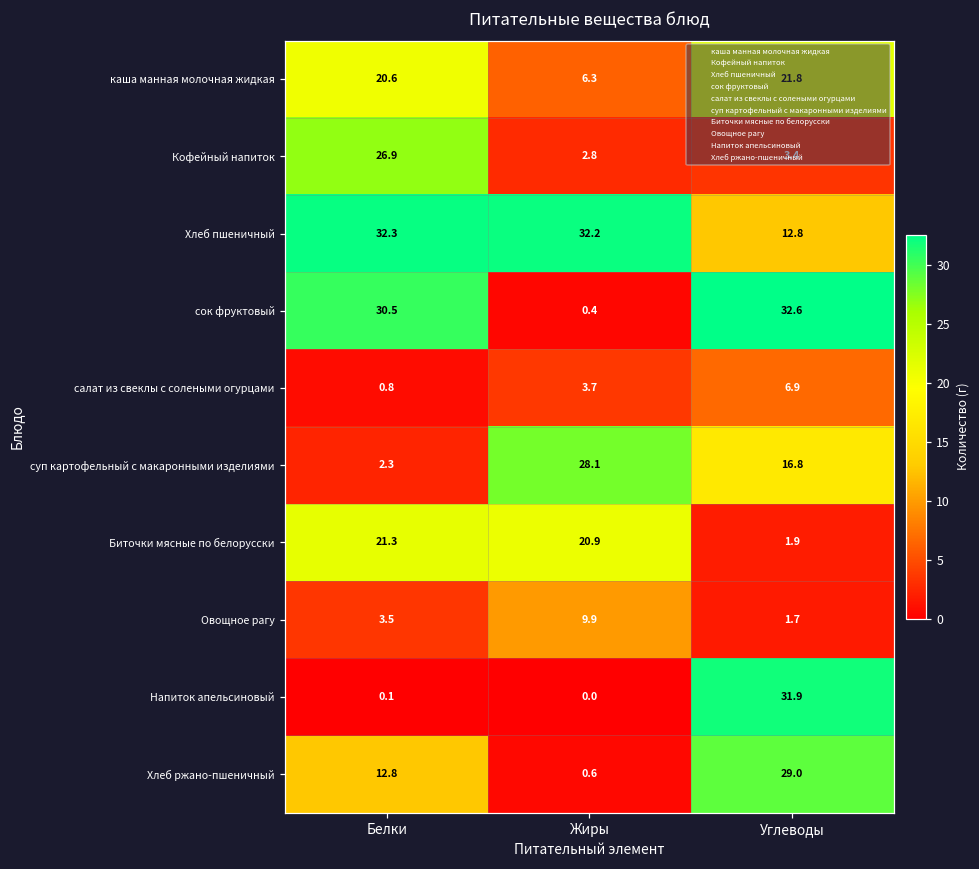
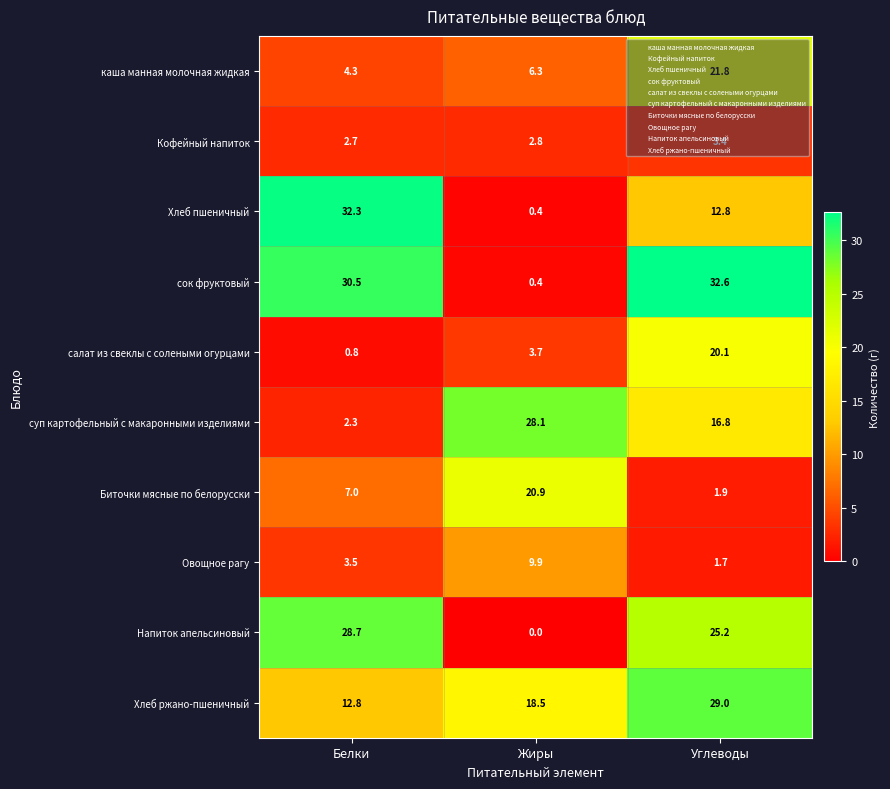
  {
    "каша манная молочная жидкая": {
-     "Белки": 20.6,
+     "Белки": 4.3,
      "Жиры": 6.3
    },
    "Кофейный напиток": {
-     "Белки": 26.9,
+     "Белки": 2.7,
      "Жиры": 2.8
    },
    "Хлеб пшеничный": {
      "Белки": 32.3,
-     "Жиры": 32.2,
+     "Жиры": 0.4,
      "Углеводы": 12.8
    },
    "сок фруктовый": {
      "Белки": 30.5,
      "Жиры": 0.4,
      "Углеводы": 32.6
    },
    "салат из свеклы с солеными огурцами": {
      "Белки": 0.8,
      "Жиры": 3.7,
-     "Углеводы": 6.9
+     "Углеводы": 20.1
    },
    "суп картофельный с макаронными изделиями": {
      "Белки": 2.3,
      "Жиры": 28.1,
      "Углеводы": 16.8
    },
    "Биточки мясные по белорусски": {
-     "Белки": 21.3,
+     "Белки": 7.0,
      "Жиры": 20.9,
      "Углеводы": 1.9
    },
    "Овощное рагу": {
      "Белки": 3.5,
      "Жиры": 9.9,
      "Углеводы": 1.7
    },
    "Напиток апельсиновый": {
-     "Белки": 0.1,
+     "Белки": 28.7,
      "Жиры": 0.0,
-     "Углеводы": 31.9
+     "Углеводы": 25.2
    },
    "Хлеб ржано-пшеничный": {
      "Белки": 12.8,
-     "Жиры": 0.6,
+     "Жиры": 18.5,
      "Углеводы": 29.0
    }
  }
